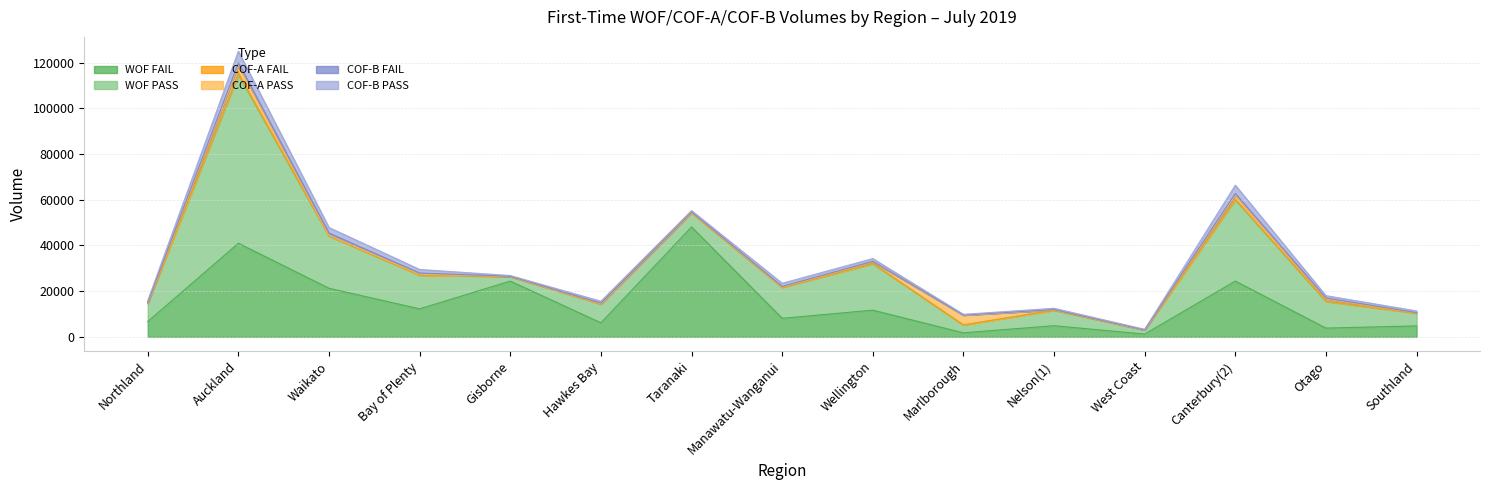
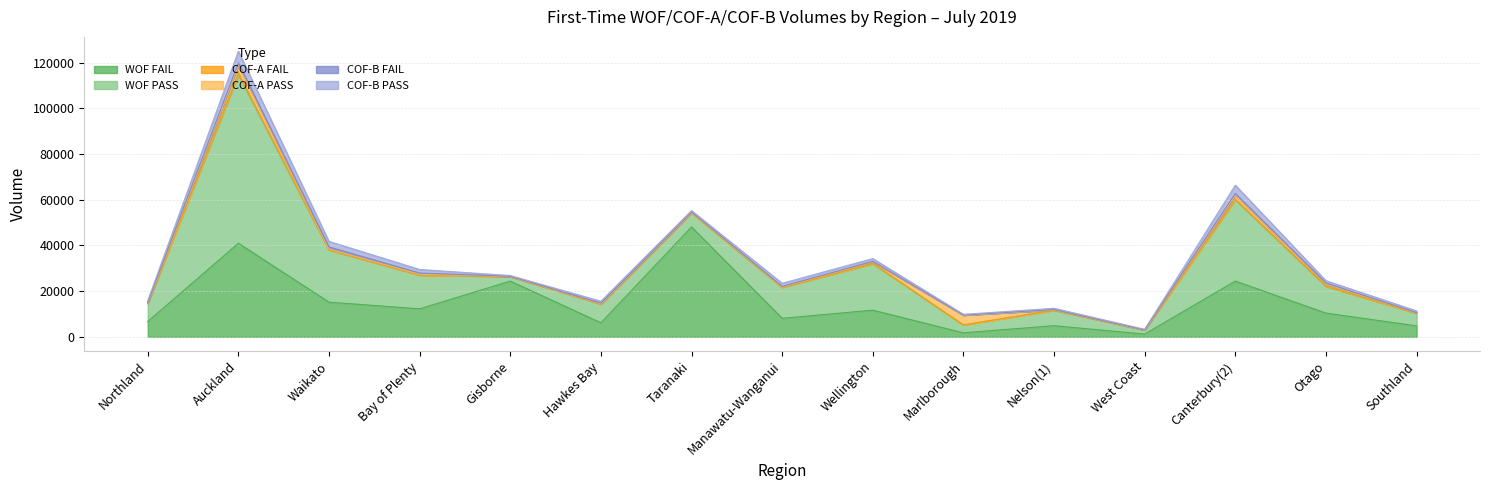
  {
    "WOF FAIL": {
      "Northland": 7000,
      "Auckland": 41000,
-     "Waikato": 21000,
+     "Waikato": 15000,
      "Bay of Plenty": 12000,
      "Gisborne": 24000,
      "Hawkes Bay": 6000,
      "Taranaki": 48000,
      "Manawatu-Wanganui": 8000,
      "Wellington": 12000,
      "Marlborough": 2000,
      "Nelson(1)": 5000,
      "West Coast": 1000,
      "Canterbury(2)": 24000,
-     "Otago": 4000,
+     "Otago": 10000,
      "Southland": 5000
    },
    "COF-A PASS": {
      "Auckland": 3000
    }
  }
